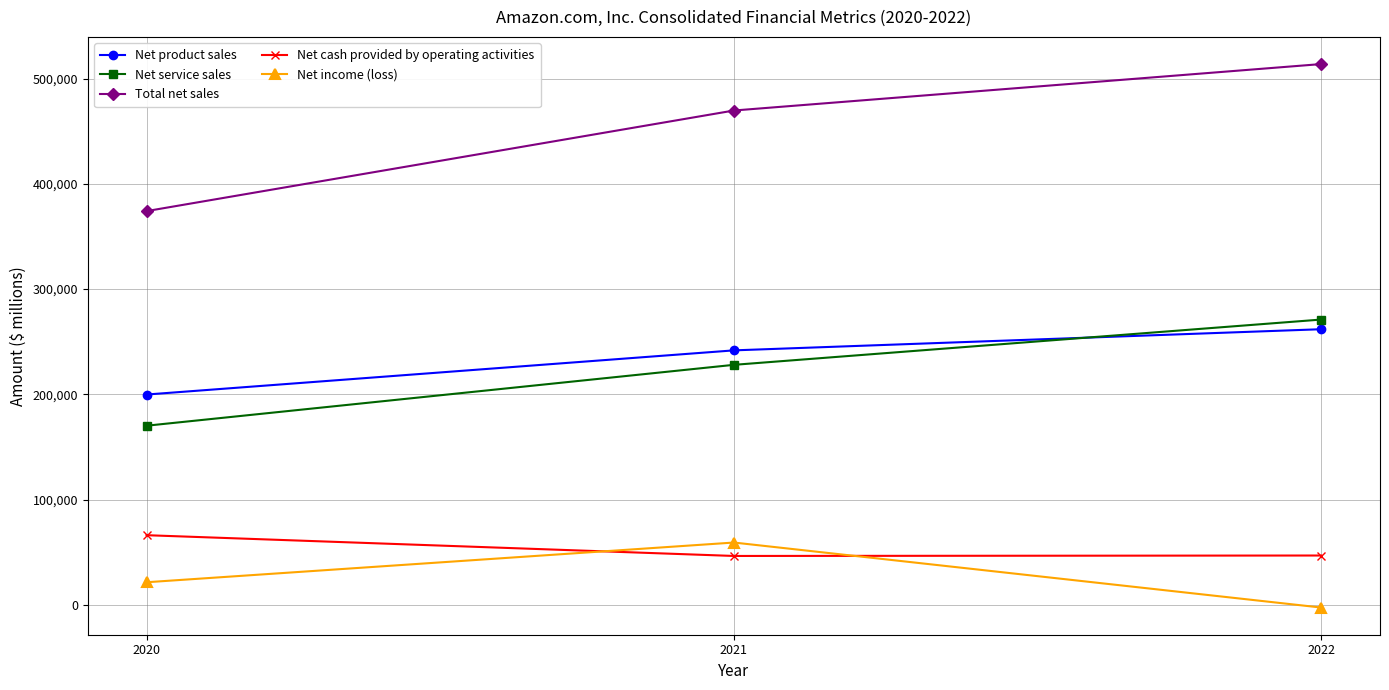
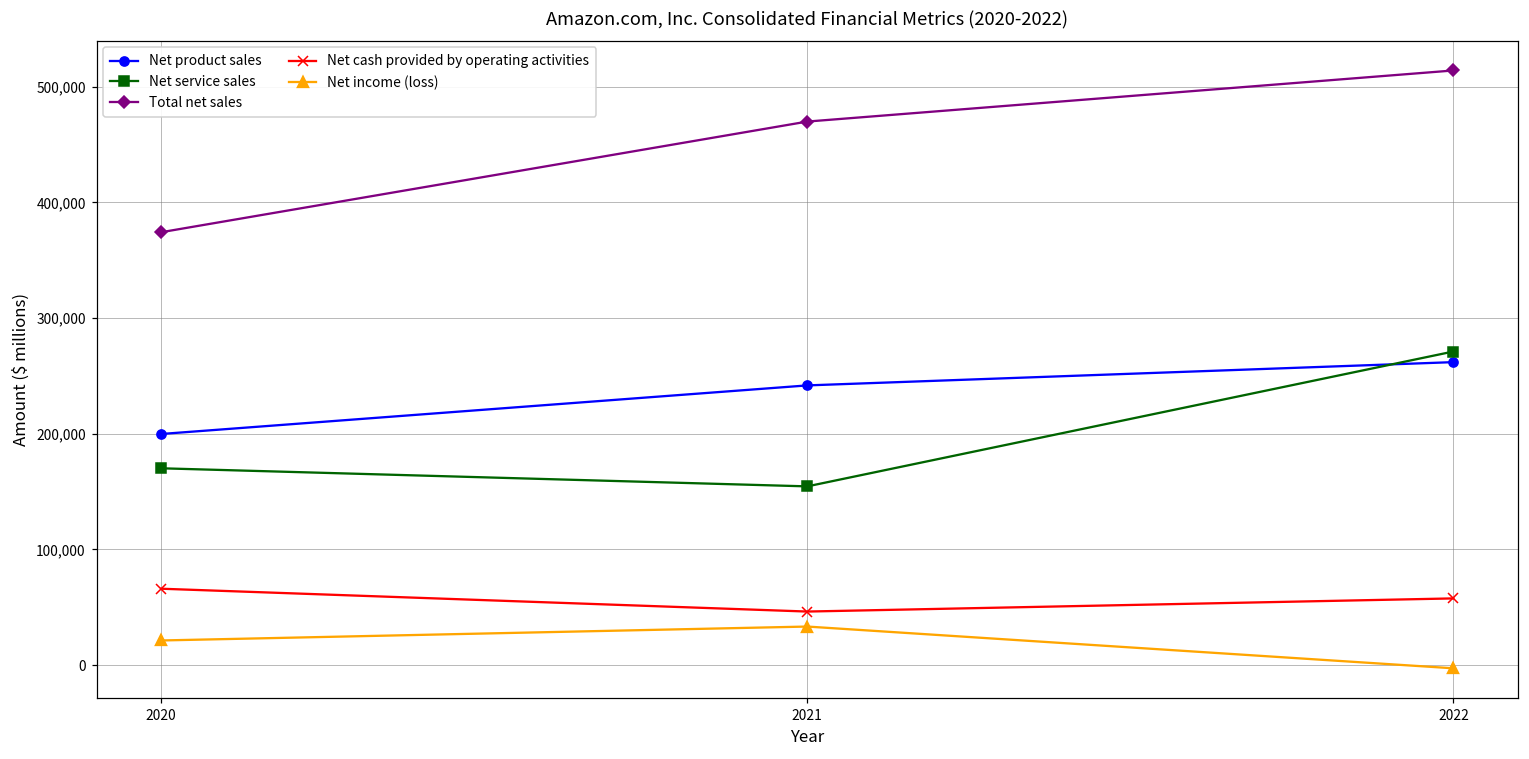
  {
    "Net product sales": {
      "2020": "200,000",
      "2021": "242,000",
      "2022": "262,000"
    },
    "Net service sales": {
      "2020": "170,000",
-     "2021": "228,000",
+     "2021": "155,000",
      "2022": "271,000"
    },
    "Total net sales": {
      "2020": "374,000",
      "2021": "470,000",
      "2022": "514,000"
    },
    "Net cash provided by operating activities": {
      "2020": "66,000",
      "2021": "46,000",
-     "2022": "47,000"
+     "2022": "58,000"
    },
    "Net income (loss)": {
      "2020": "21,000",
-     "2021": "59,000",
+     "2021": "33,000",
      "2022": "-3,000"
    }
  }
